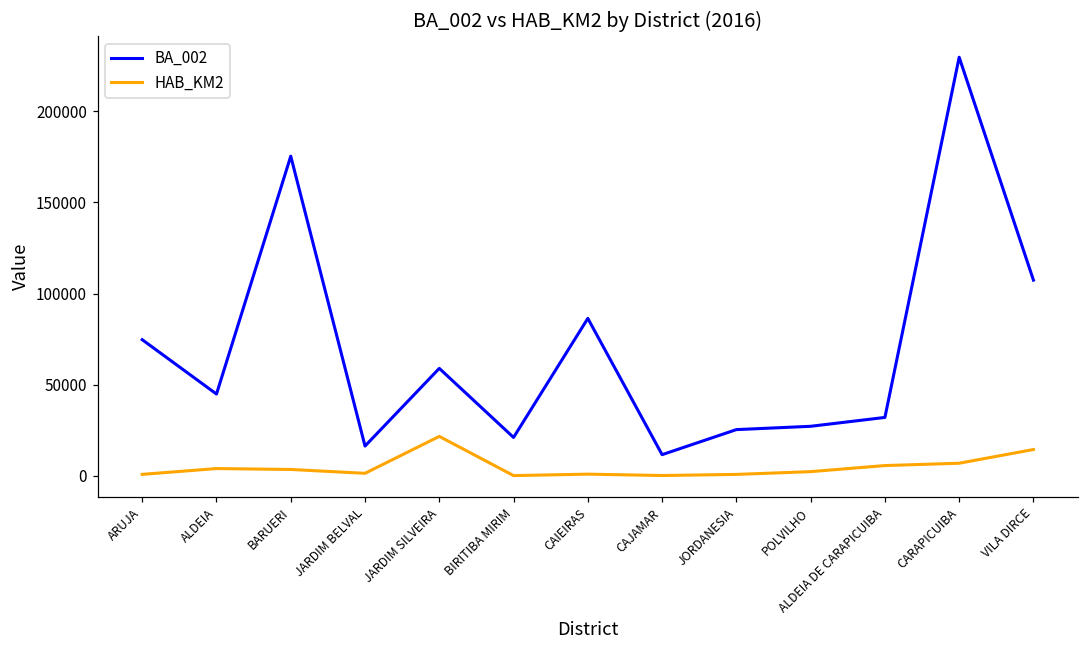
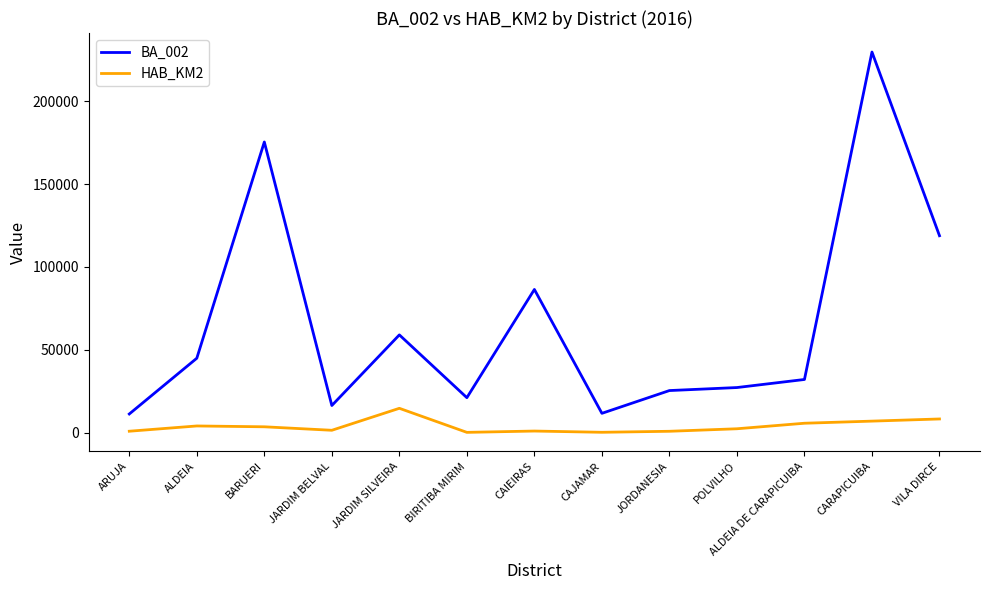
  {
    "BA_002": {
-     "ARUJA": 75000,
+     "ARUJA": 11000,
      "ALDEIA": 45000,
      "BARUERI": 175000,
      "JARDIM BELVAL": 16000,
      "JARDIM SILVEIRA": 59000,
      "BIRITIBA MIRIM": 21000,
      "CAIEIRAS": 86000,
      "CAJAMAR": 12000,
      "JORDANESIA": 25000,
      "POLVILHO": 27000,
      "ALDEIA DE CARAPICUIBA": 32000,
      "CARAPICUIBA": 230000,
-     "VILA DIRCE": 107000
+     "VILA DIRCE": 119000
    },
    "HAB_KM2": {
      "ARUJA": 1000,
      "ALDEIA": 4000,
      "BARUERI": 3000,
      "JARDIM BELVAL": 1000,
-     "JARDIM SILVEIRA": 22000,
+     "JARDIM SILVEIRA": 15000,
      "BIRITIBA MIRIM": 0,
      "CAIEIRAS": 1000,
      "CAJAMAR": 0,
      "JORDANESIA": 1000,
      "POLVILHO": 2000,
      "ALDEIA DE CARAPICUIBA": 6000,
      "CARAPICUIBA": 7000,
-     "VILA DIRCE": 14000
+     "VILA DIRCE": 8000
    }
  }
